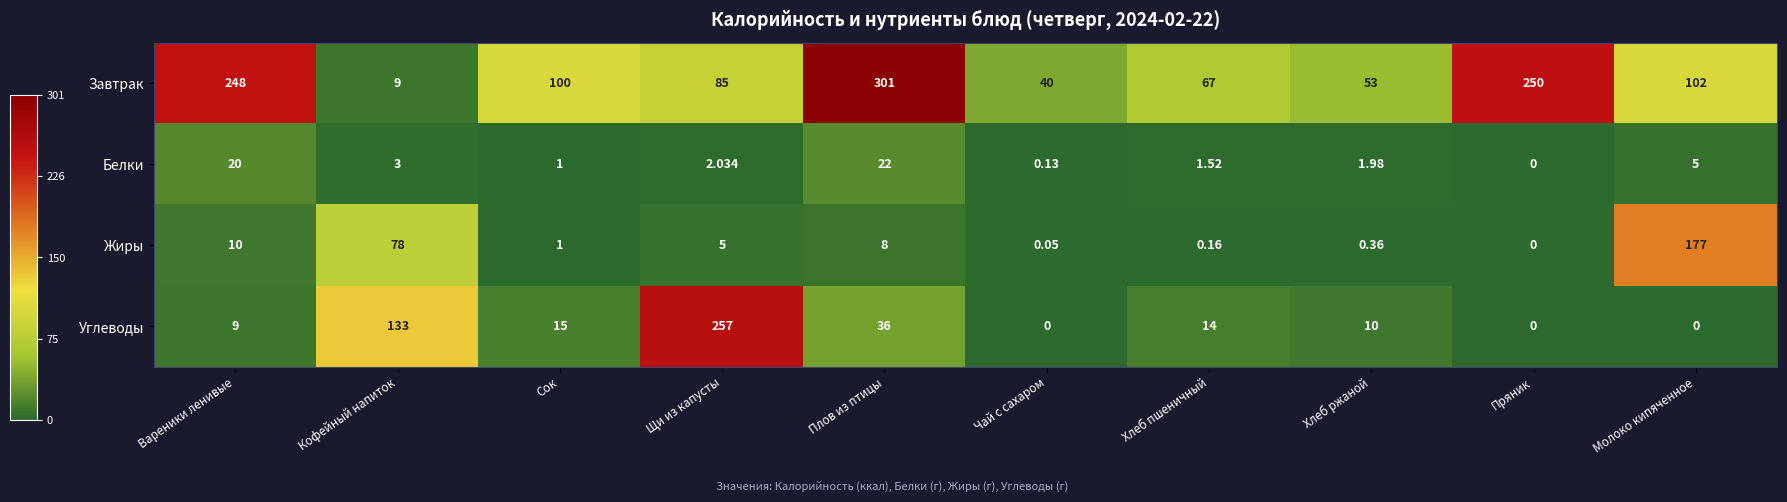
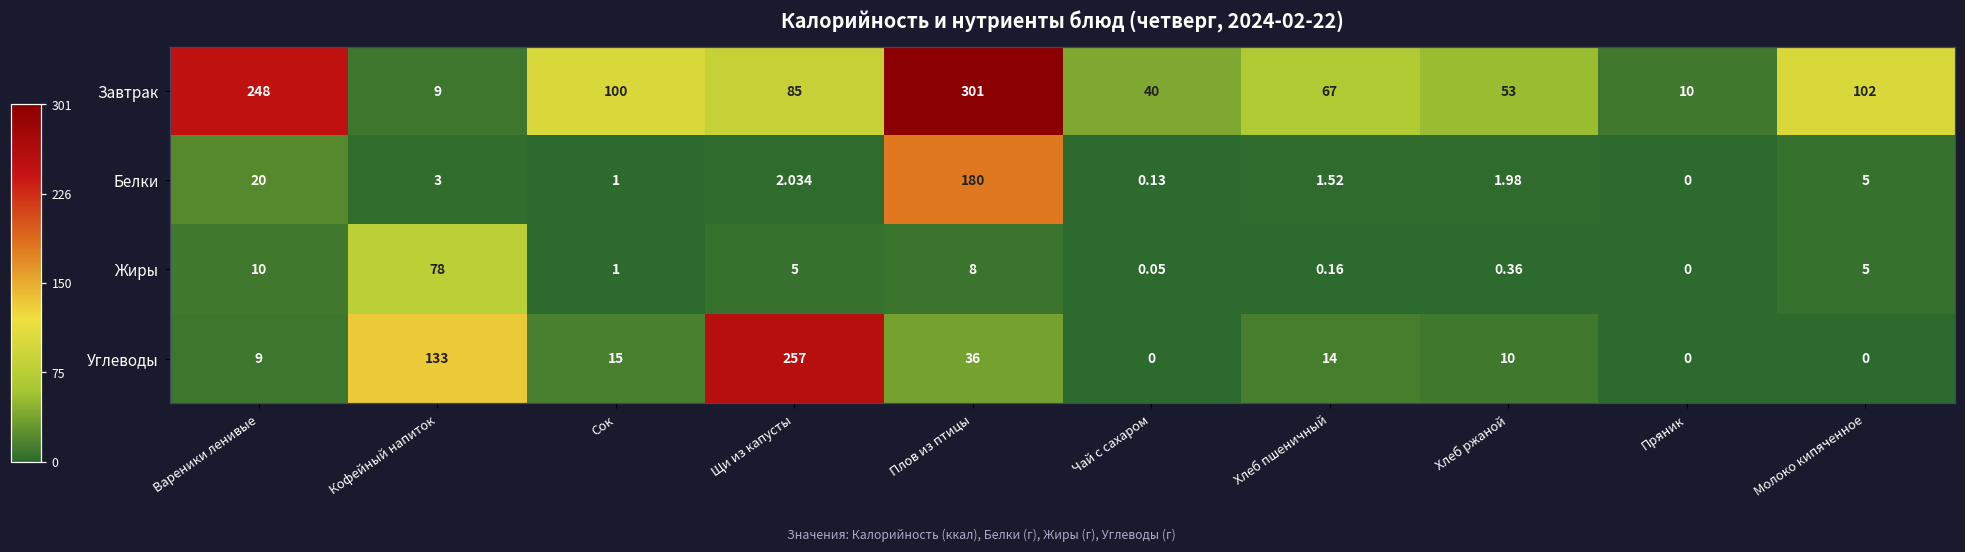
  {
    "Завтрак": {
      "Вареники ленивые": 248,
      "Кофейный напиток": 9,
      "Сок": 100,
      "Щи из капусты": 85,
      "Плов из птицы": 301,
      "Чай с сахаром": 40,
      "Хлеб пшеничный": 67,
      "Хлеб ржаной": 53,
-     "Пряник": 250,
+     "Пряник": 10,
      "Молоко кипяченное": 102
    },
    "Белки": {
      "Вареники ленивые": 20,
      "Кофейный напиток": 3,
      "Сок": 1,
      "Щи из капусты": 2.034,
-     "Плов из птицы": 22,
+     "Плов из птицы": 180,
      "Чай с сахаром": 0.13,
      "Хлеб пшеничный": 1.52,
      "Хлеб ржаной": 1.98,
      "Пряник": 0,
      "Молоко кипяченное": 5
    },
    "Жиры": {
      "Вареники ленивые": 10,
      "Кофейный напиток": 78,
      "Сок": 1,
      "Щи из капусты": 5,
      "Плов из птицы": 8,
      "Чай с сахаром": 0.05,
      "Хлеб пшеничный": 0.16,
      "Хлеб ржаной": 0.36,
      "Пряник": 0,
-     "Молоко кипяченное": 177
+     "Молоко кипяченное": 5
    },
    "Углеводы": {
      "Вареники ленивые": 9,
      "Кофейный напиток": 133,
      "Сок": 15,
      "Щи из капусты": 257,
      "Плов из птицы": 36,
      "Чай с сахаром": 0,
      "Хлеб пшеничный": 14,
      "Хлеб ржаной": 10,
      "Пряник": 0,
      "Молоко кипяченное": 0
    }
  }
